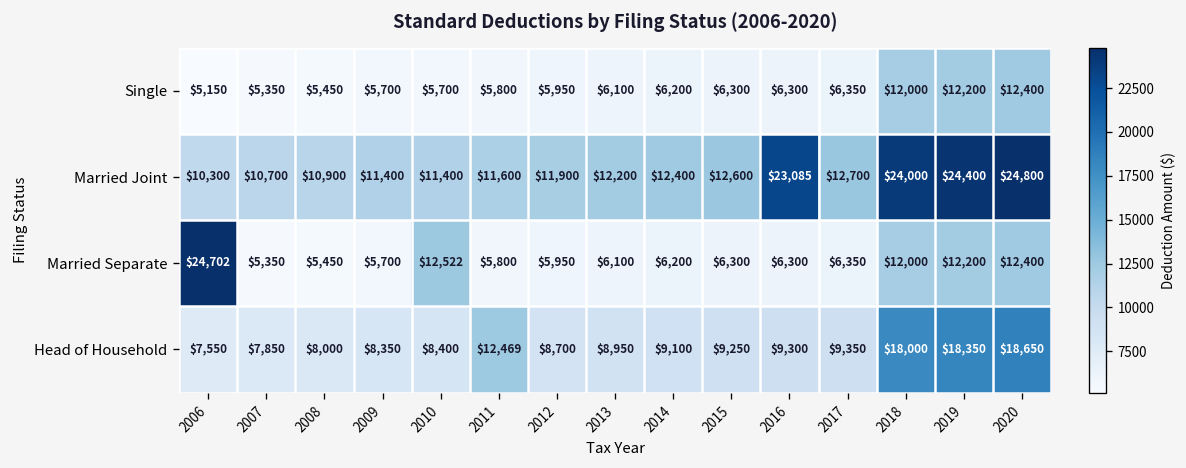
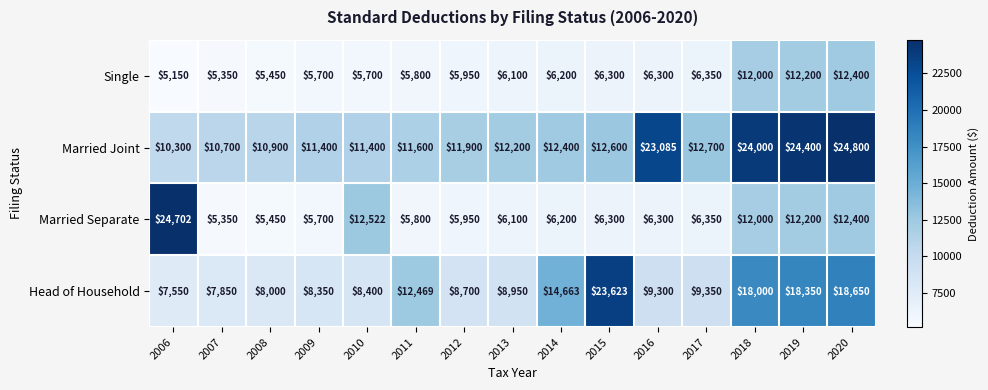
  {
    "Single": {
      "2006": "$5,150",
      "2007": "$5,350",
      "2008": "$5,450",
      "2009": "$5,700",
      "2010": "$5,700",
      "2011": "$5,800",
      "2012": "$5,950",
      "2013": "$6,100",
      "2014": "$6,200",
      "2015": "$6,300",
      "2016": "$6,300",
      "2017": "$6,350",
      "2018": "$12,000",
      "2019": "$12,200",
      "2020": "$12,400"
    },
    "Married Joint": {
      "2006": "$10,300",
      "2007": "$10,700",
      "2008": "$10,900",
      "2009": "$11,400",
      "2010": "$11,400",
      "2011": "$11,600",
      "2012": "$11,900",
      "2013": "$12,200",
      "2014": "$12,400",
      "2015": "$12,600",
      "2016": "$23,085",
      "2017": "$12,700",
      "2018": "$24,000",
      "2019": "$24,400",
      "2020": "$24,800"
    },
    "Married Separate": {
      "2006": "$24,702",
      "2007": "$5,350",
      "2008": "$5,450",
      "2009": "$5,700",
      "2010": "$12,522",
      "2011": "$5,800",
      "2012": "$5,950",
      "2013": "$6,100",
      "2014": "$6,200",
      "2015": "$6,300",
      "2016": "$6,300",
      "2017": "$6,350",
      "2018": "$12,000",
      "2019": "$12,200",
      "2020": "$12,400"
    },
    "Head of Household": {
      "2006": "$7,550",
      "2007": "$7,850",
      "2008": "$8,000",
      "2009": "$8,350",
      "2010": "$8,400",
      "2011": "$12,469",
      "2012": "$8,700",
      "2013": "$8,950",
-     "2014": "$9,100",
-     "2015": "$9,250",
+     "2014": "$14,663",
+     "2015": "$23,623",
      "2016": "$9,300",
      "2017": "$9,350",
      "2018": "$18,000",
      "2019": "$18,350",
      "2020": "$18,650"
    }
  }
